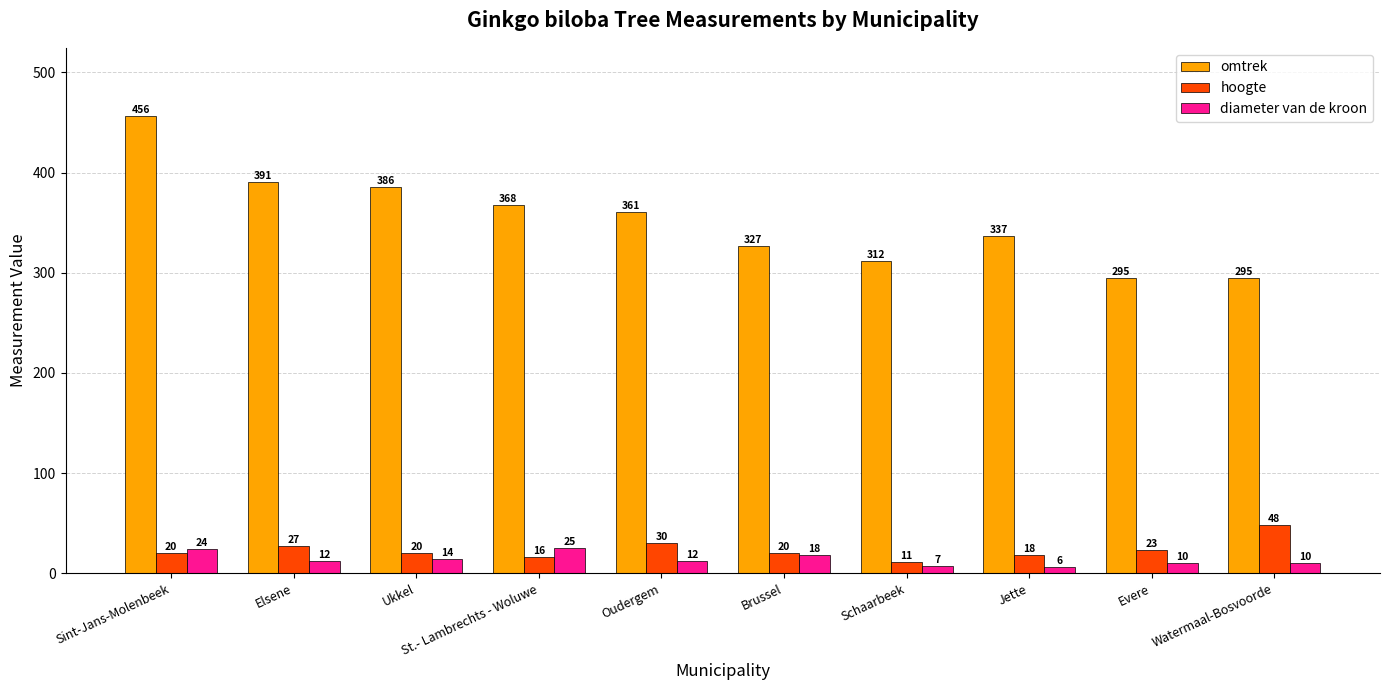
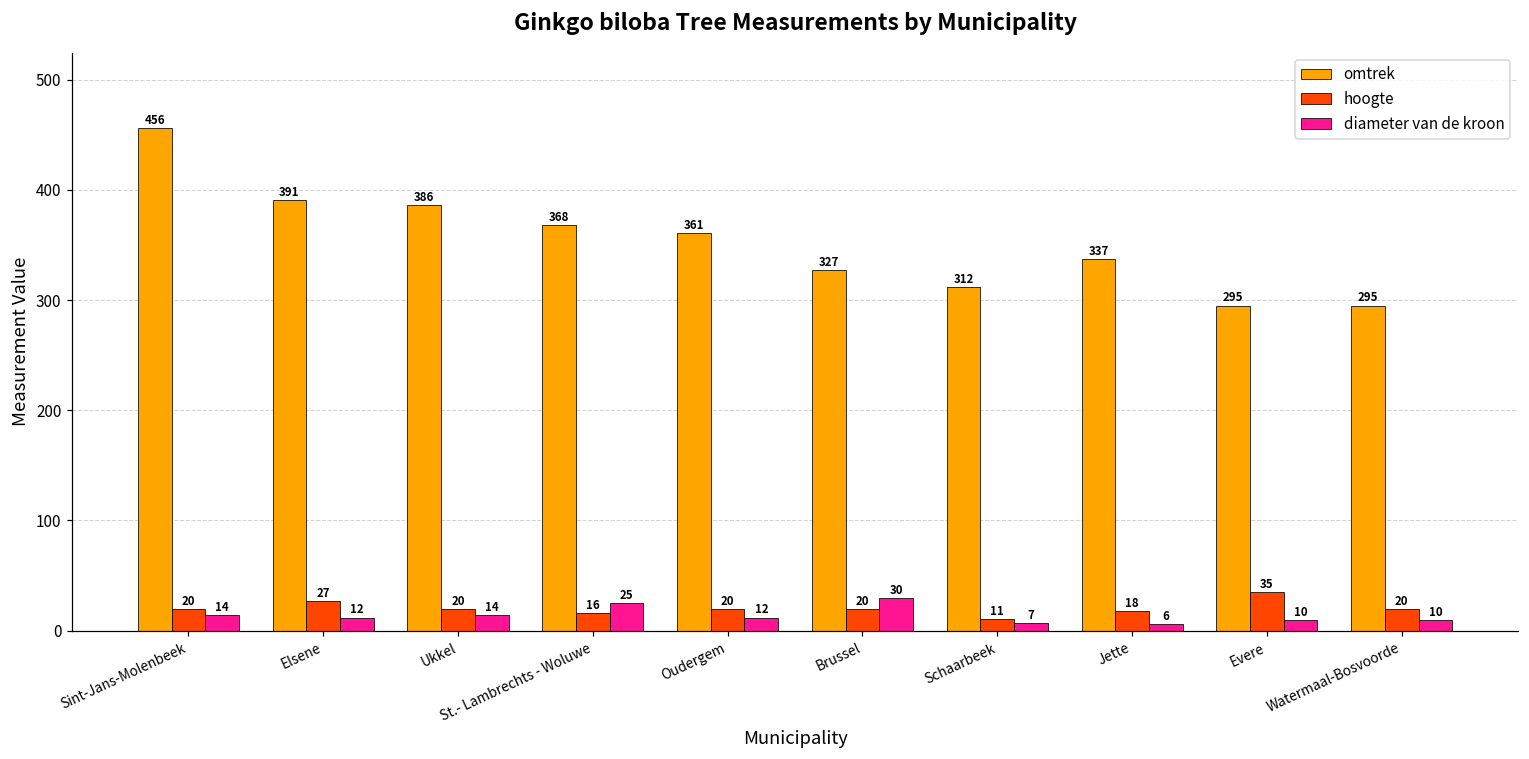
  {
    "omtrek": {
      "Sint-Jans-Molenbeek": 456,
      "Elsene": 391,
      "Ukkel": 386,
      "St.- Lambrechts - Woluwe": 368,
      "Oudergem": 361,
      "Brussel": 327,
      "Schaarbeek": 312,
      "Jette": 337,
      "Evere": 295,
      "Watermaal-Bosvoorde": 295
    },
    "hoogte": {
      "Sint-Jans-Molenbeek": 20,
      "Elsene": 27,
      "Ukkel": 20,
      "St.- Lambrechts - Woluwe": 16,
-     "Oudergem": 30,
+     "Oudergem": 20,
      "Brussel": 20,
      "Schaarbeek": 11,
      "Jette": 18,
-     "Evere": 23,
-     "Watermaal-Bosvoorde": 48
+     "Evere": 35,
+     "Watermaal-Bosvoorde": 20
    },
    "diameter van de kroon": {
-     "Sint-Jans-Molenbeek": 24,
+     "Sint-Jans-Molenbeek": 14,
      "Elsene": 12,
      "Ukkel": 14,
      "St.- Lambrechts - Woluwe": 25,
      "Oudergem": 12,
-     "Brussel": 18,
+     "Brussel": 30,
      "Schaarbeek": 7,
      "Jette": 6,
      "Evere": 10,
      "Watermaal-Bosvoorde": 10
    }
  }
